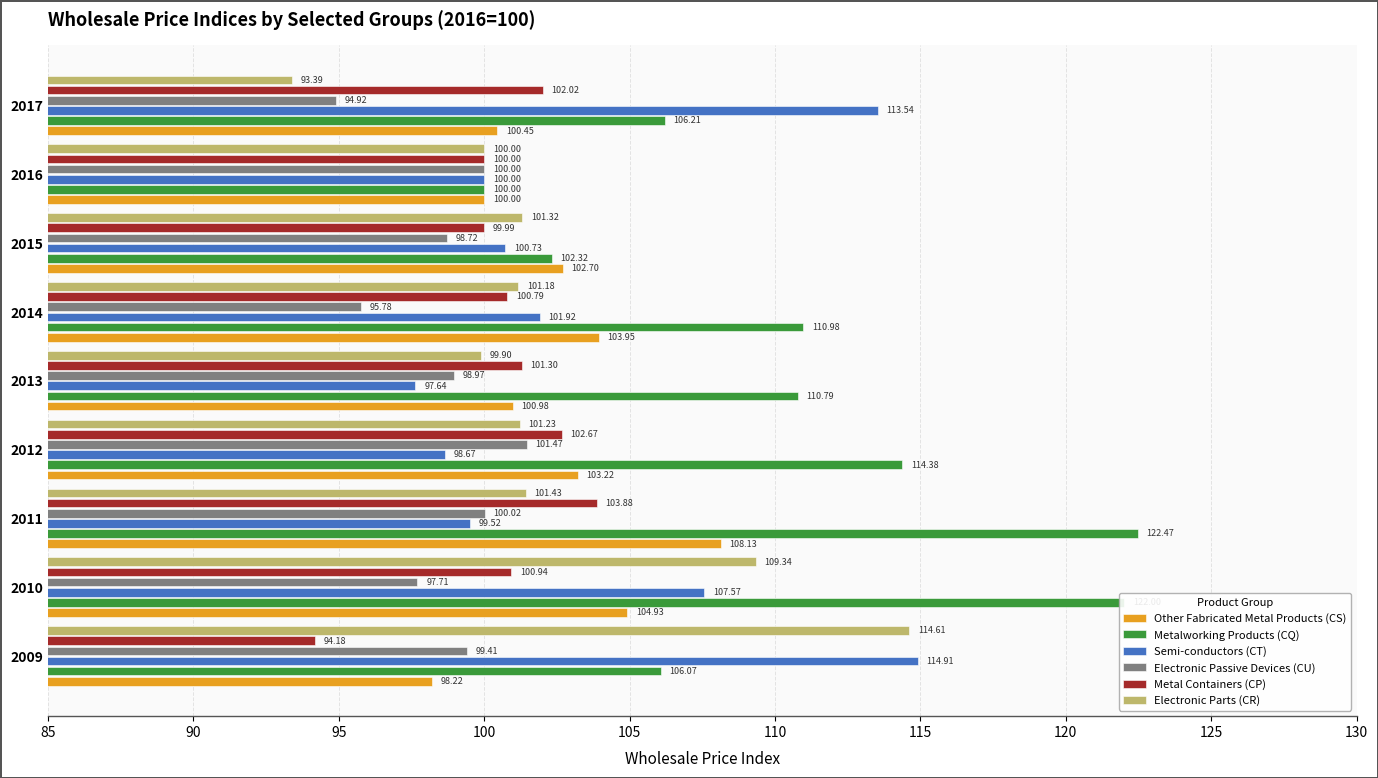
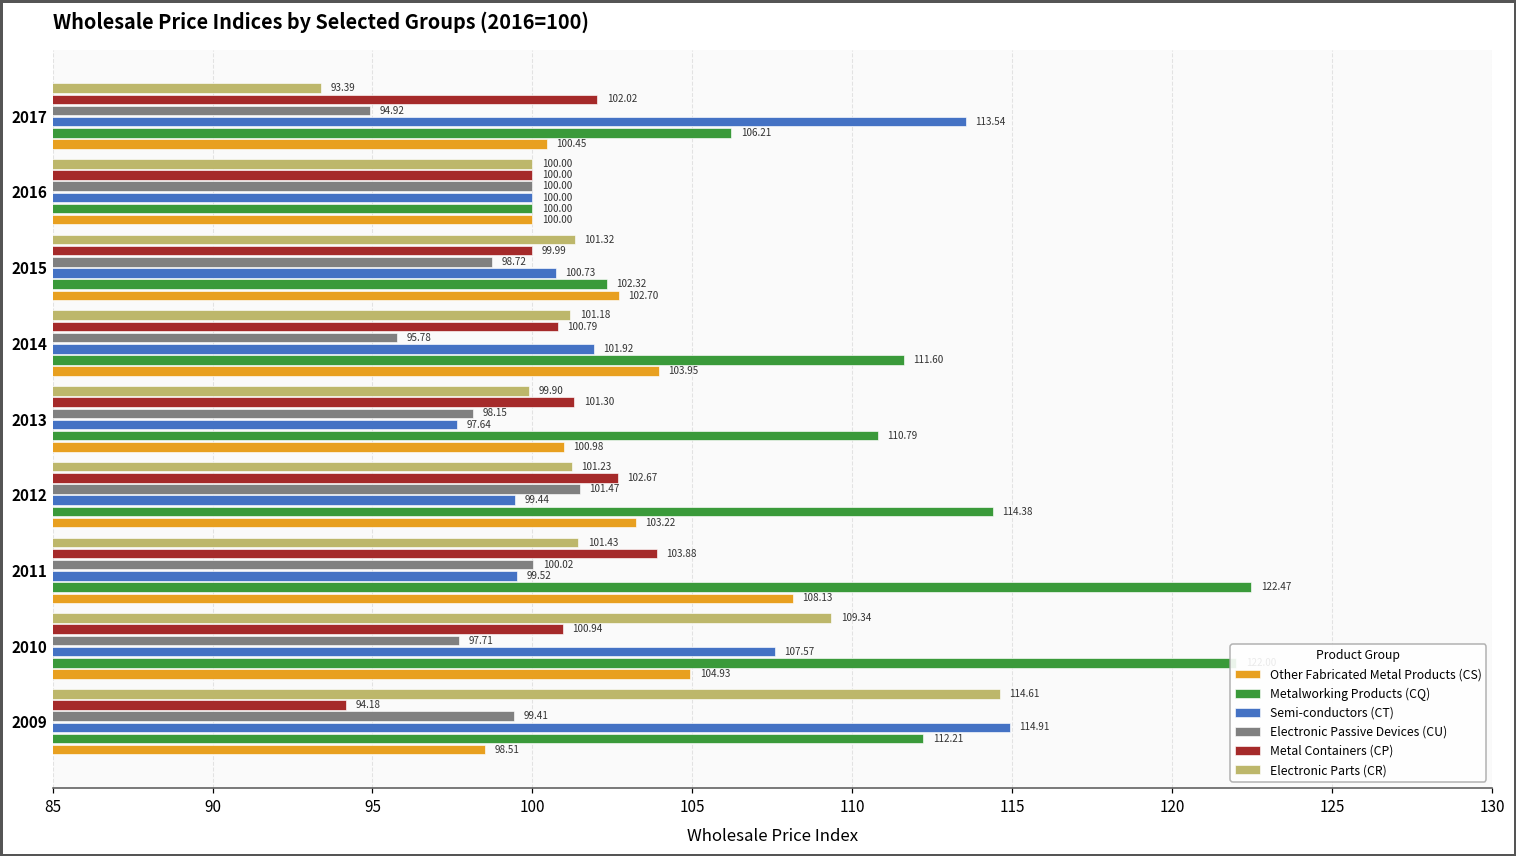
  {
    "Other Fabricated Metal Products (CS)": {
      "2017": 100.45,
      "2016": 100.00,
      "2015": 102.70,
      "2014": 103.95,
      "2013": 100.98,
      "2012": 103.22,
      "2011": 108.13,
      "2010": 104.93,
-     "2009": 98.22
+     "2009": 98.51
    },
    "Metalworking Products (CQ)": {
      "2017": 106.21,
      "2016": 100.00,
      "2015": 102.32,
-     "2014": 110.98,
+     "2014": 111.60,
      "2013": 110.79,
      "2012": 114.38,
      "2011": 122.47,
-     "2009": 106.07
+     "2009": 112.21
    },
    "Semi-conductors (CT)": {
      "2017": 113.54,
      "2016": 100.00,
      "2015": 100.73,
      "2014": 101.92,
      "2013": 97.64,
-     "2012": 98.67,
+     "2012": 99.44,
      "2011": 99.52,
      "2010": 107.57,
      "2009": 114.91
    },
    "Electronic Passive Devices (CU)": {
      "2017": 94.92,
      "2016": 100.00,
      "2015": 98.72,
      "2014": 95.78,
-     "2013": 98.97,
+     "2013": 98.15,
      "2012": 101.47,
      "2011": 100.02,
      "2010": 97.71,
      "2009": 99.41
    },
    "Metal Containers (CP)": {
      "2017": 102.02,
      "2016": 100.00,
      "2015": 99.99,
      "2014": 100.79,
      "2013": 101.30,
      "2012": 102.67,
      "2011": 103.88,
      "2010": 100.94,
      "2009": 94.18
    },
    "Electronic Parts (CR)": {
      "2017": 93.39,
      "2016": 100.00,
      "2015": 101.32,
      "2014": 101.18,
      "2013": 99.90,
      "2012": 101.23,
      "2011": 101.43,
      "2010": 109.34,
      "2009": 114.61
    }
  }
